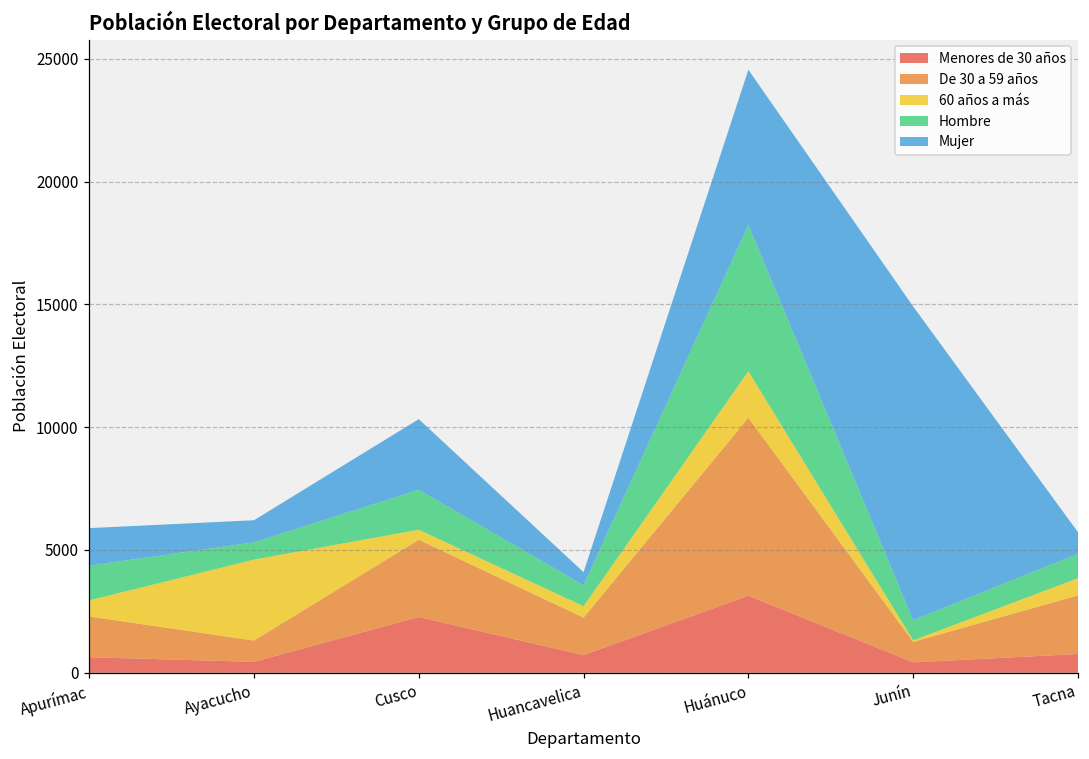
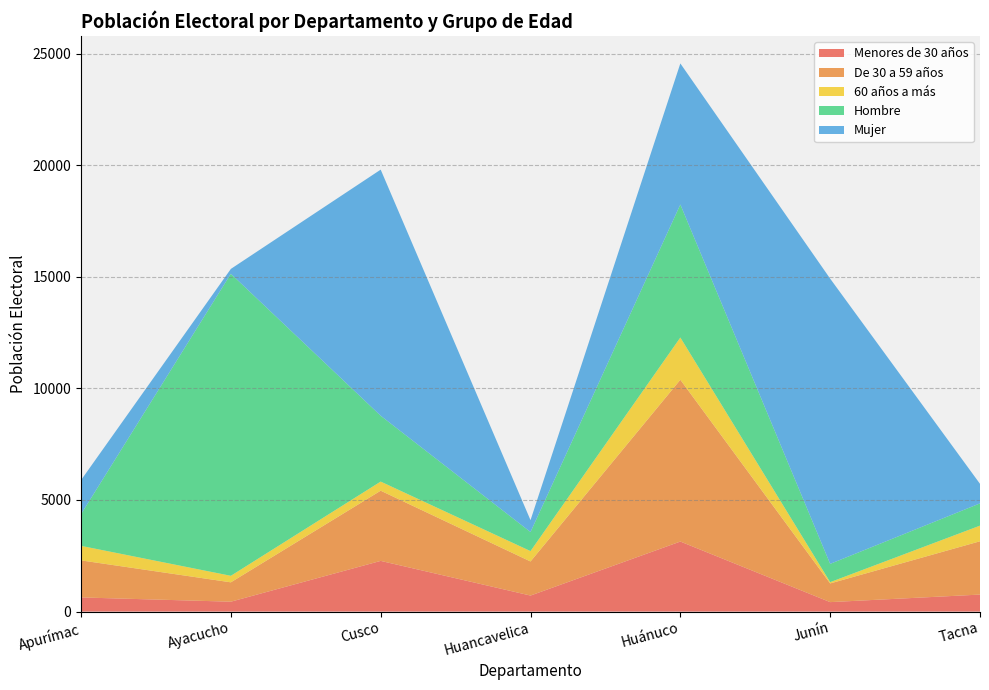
  {
    "60 años a más": {
      "Apurímac": 700,
-     "Ayacucho": 3300,
+     "Ayacucho": 300,
      "Cusco": 400,
      "Huancavelica": 500,
      "Huánuco": 1900,
      "Tacna": 700
    },
    "Hombre": {
      "Apurímac": 1400,
-     "Ayacucho": 700,
-     "Cusco": 1600,
+     "Ayacucho": 13500,
+     "Cusco": 2900,
      "Huancavelica": 900,
      "Huánuco": 6000,
      "Junín": 800,
      "Tacna": 1000
    },
    "Mujer": {
      "Apurímac": 1500,
-     "Ayacucho": 900,
-     "Cusco": 2900,
+     "Ayacucho": 200,
+     "Cusco": 11000,
      "Huancavelica": 500,
      "Huánuco": 6300,
      "Junín": 12800,
      "Tacna": 900
    }
  }
